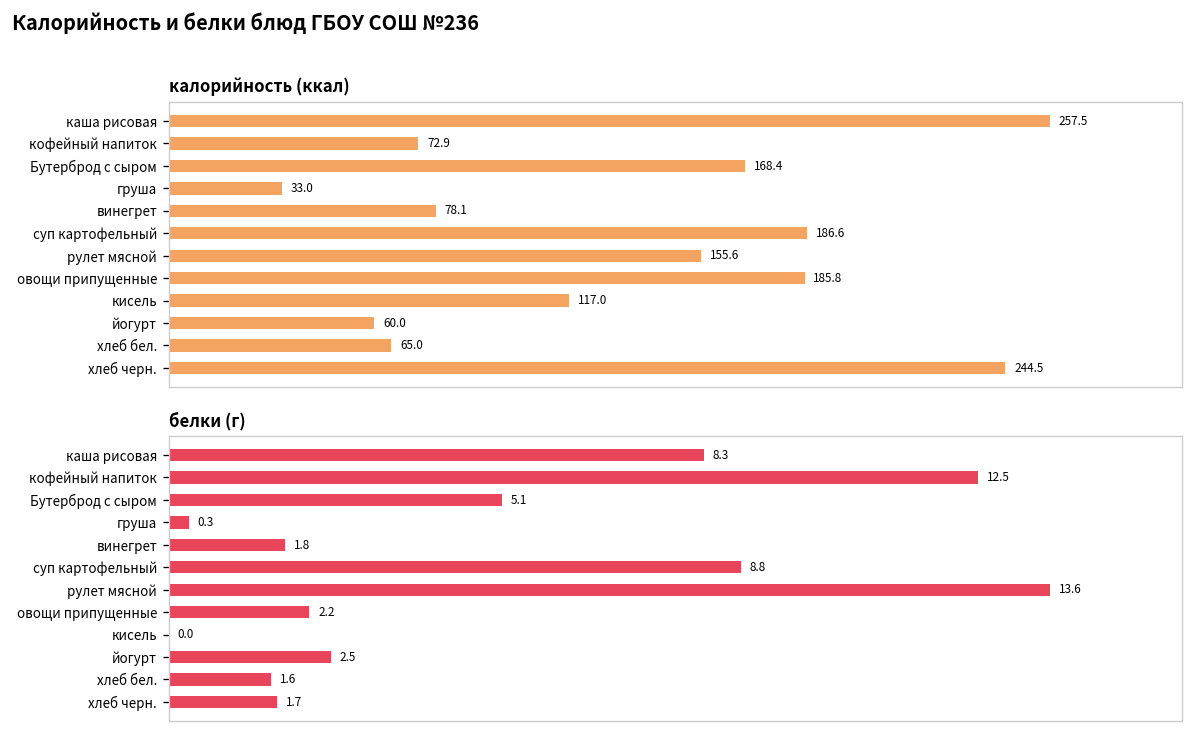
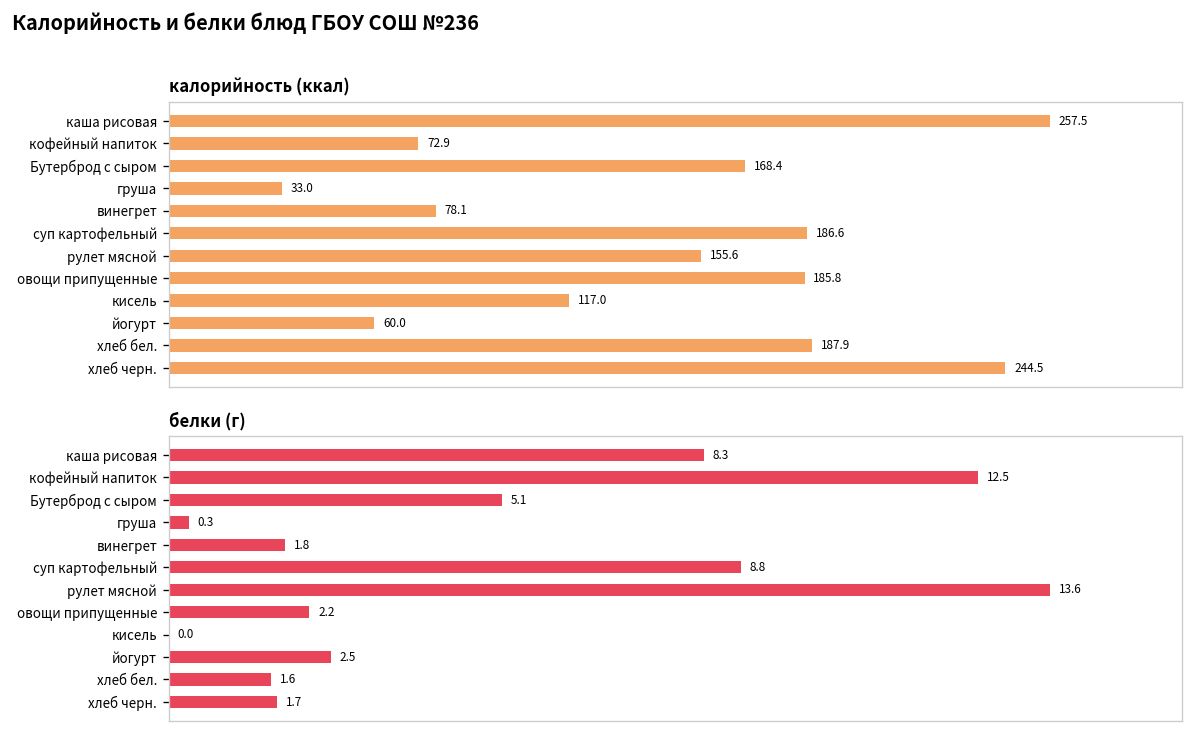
  {
    "калорийность (ккал)": {
      "каша рисовая": 257.5,
      "кофейный напиток": 72.9,
      "Бутерброд с сыром": 168.4,
      "груша": 33.0,
      "винегрет": 78.1,
      "суп картофельный": 186.6,
      "рулет мясной": 155.6,
      "овощи припущенные": 185.8,
      "кисель": 117.0,
      "йогурт": 60.0,
-     "хлеб бел.": 65.0,
+     "хлеб бел.": 187.9,
      "хлеб черн.": 244.5
    },
    "белки (г)": {
      "каша рисовая": 8.3,
      "кофейный напиток": 12.5,
      "Бутерброд с сыром": 5.1,
      "груша": 0.3,
      "винегрет": 1.8,
      "суп картофельный": 8.8,
      "рулет мясной": 13.6,
      "овощи припущенные": 2.2,
      "кисель": 0.0,
      "йогурт": 2.5,
      "хлеб бел.": 1.6,
      "хлеб черн.": 1.7
    }
  }
